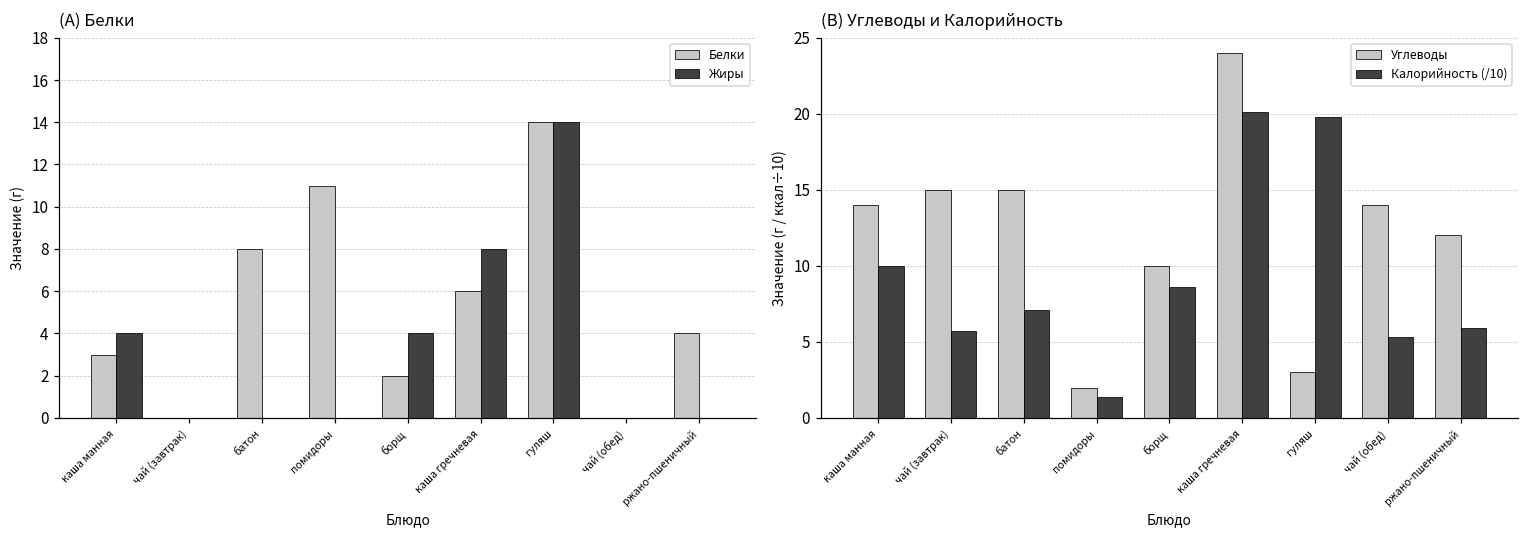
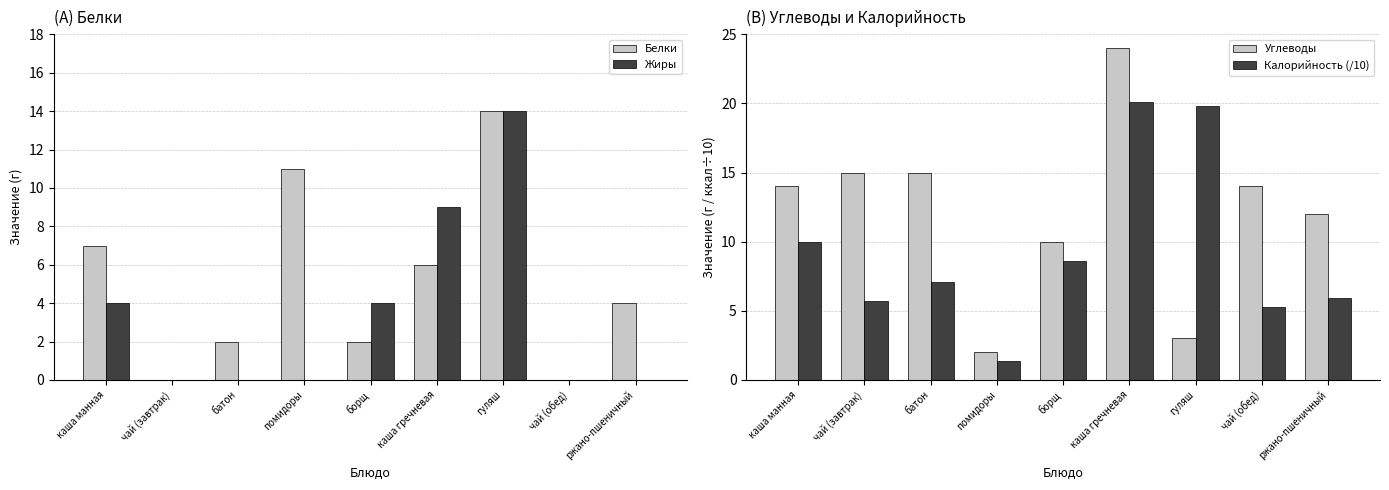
  {
    "(A) Белки": {
      "Белки": {
-       "каша манная": 3,
+       "каша манная": 7,
        "чай (завтрак)": 0,
-       "батон": 8,
+       "батон": 2,
        "помидоры": 11,
        "борщ": 2,
        "каша гречневая": 6,
        "гуляш": 14,
        "чай (обед)": 0,
        "ржано-пшеничный": 4
      },
      "Жиры": {
        "каша манная": 4,
        "чай (завтрак)": 0,
        "батон": 0,
        "помидоры": 0,
        "борщ": 4,
-       "каша гречневая": 8,
+       "каша гречневая": 9,
        "гуляш": 14,
        "чай (обед)": 0,
        "ржано-пшеничный": 0
      }
    },
    "(B) Углеводы и Калорийность": {
      "Углеводы": {
        "каша манная": 14.0,
        "чай (завтрак)": 15.0,
        "батон": 15.0,
        "помидоры": 2.0,
        "борщ": 10.0,
        "каша гречневая": 24.0,
        "гуляш": 3.0,
        "чай (обед)": 14.0,
        "ржано-пшеничный": 12.0
      },
      "Калорийность (/10)": {
        "каша манная": 10.0,
        "чай (завтрак)": 5.7,
        "батон": 7.1,
        "помидоры": 1.4,
        "борщ": 8.6,
        "каша гречневая": 20.1,
        "гуляш": 19.8,
        "чай (обед)": 5.3,
        "ржано-пшеничный": 5.9
      }
    }
  }
